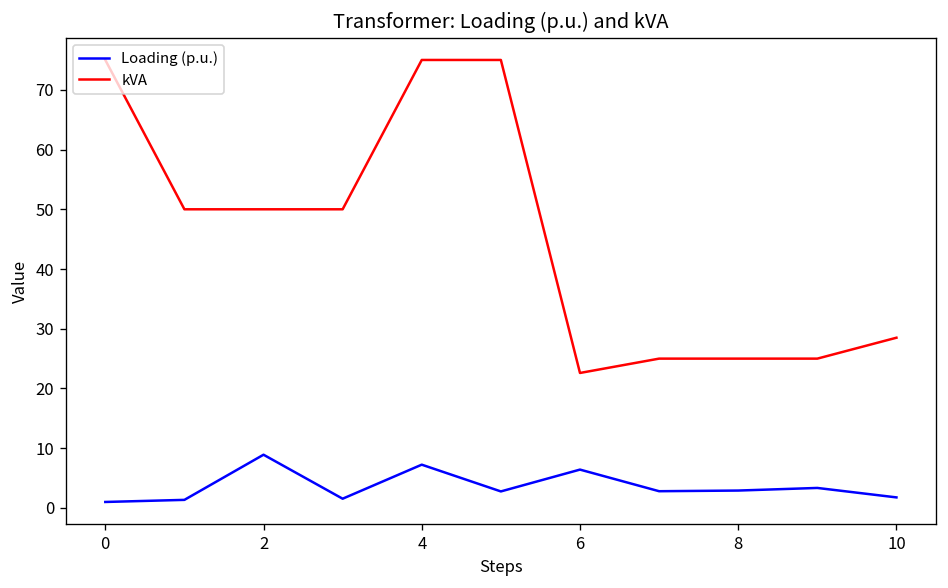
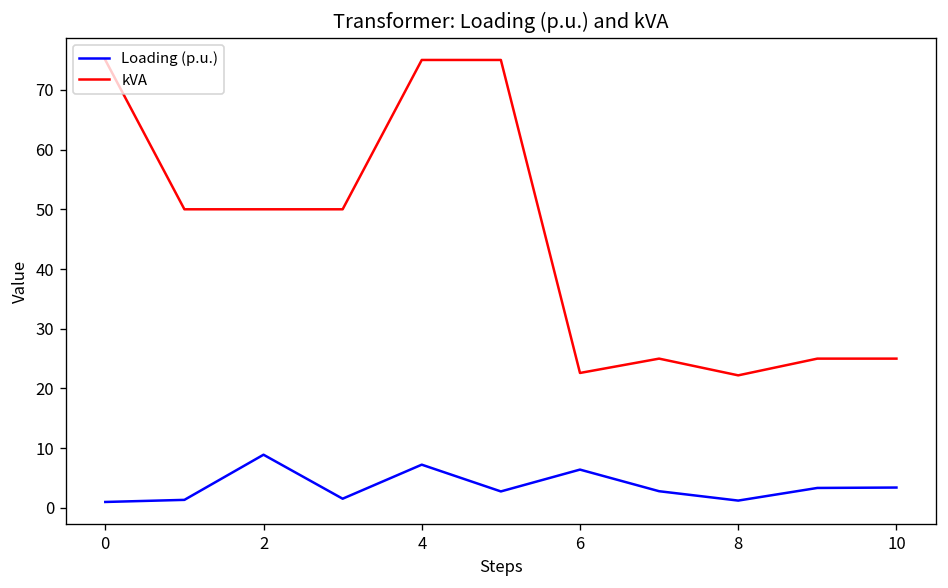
  {
    "Loading (p.u.)": {
      "0": 1,
      "2": 9,
      "4": 7,
      "6": 6,
-     "8": 3,
-     "10": 2
+     "8": 1,
+     "10": 3
    },
    "kVA": {
      "2": 50,
      "4": 75,
      "6": 23,
-     "8": 25,
-     "10": 29
+     "8": 22,
+     "10": 25
    }
  }
